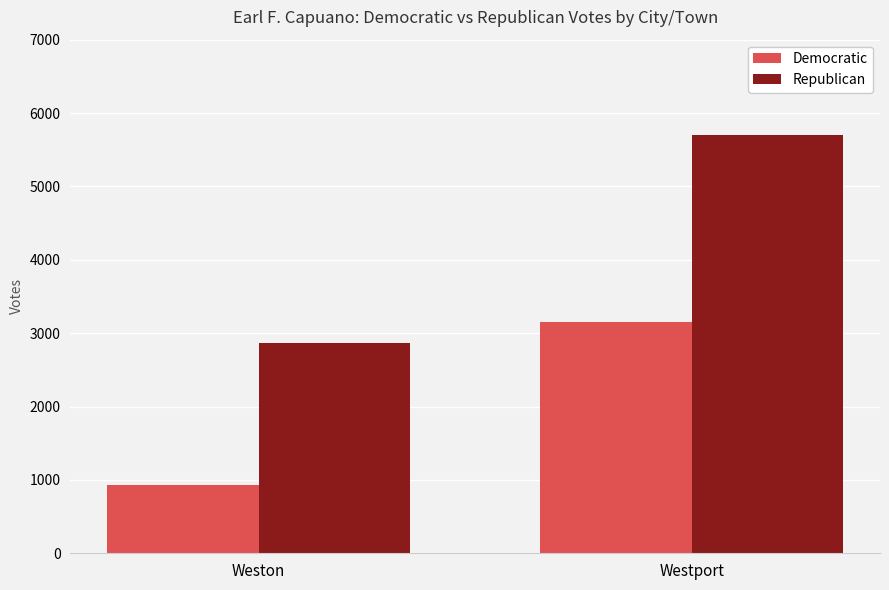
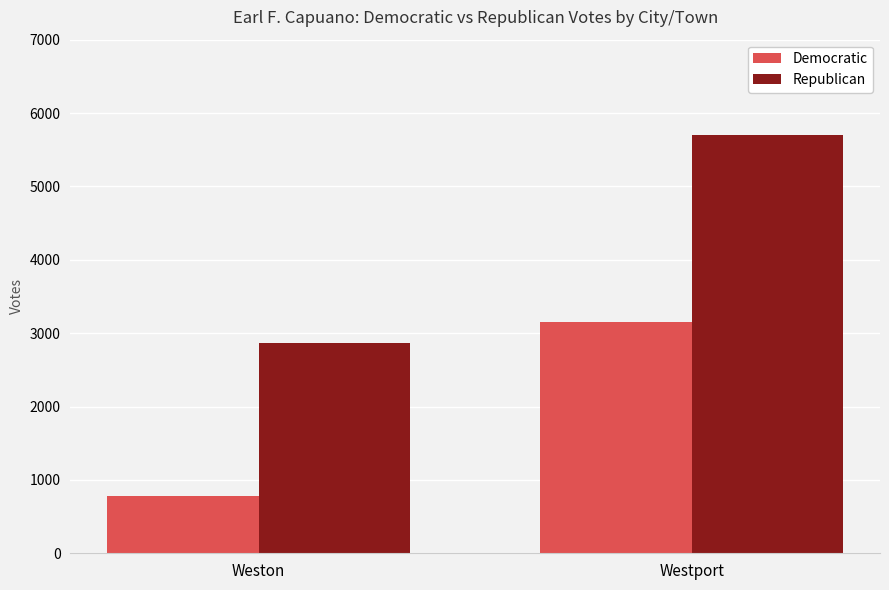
  {
    "Democratic": {
-     "Weston": 900,
+     "Weston": 800,
      "Westport": 3200
    },
    "Republican": {
      "Weston": 2900,
      "Westport": 5700
    }
  }
